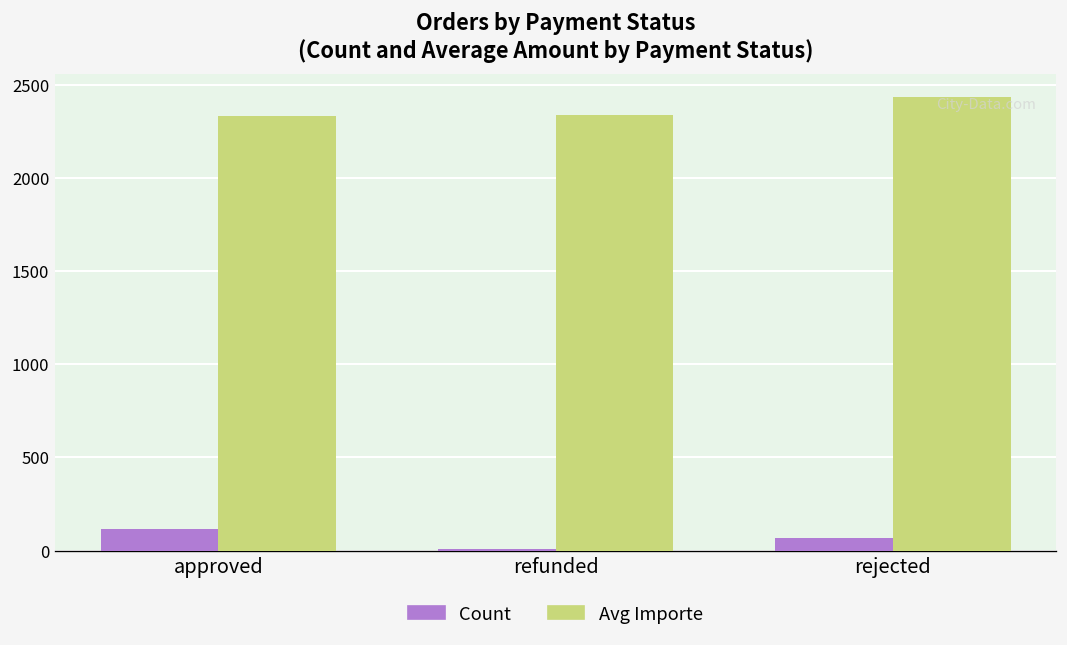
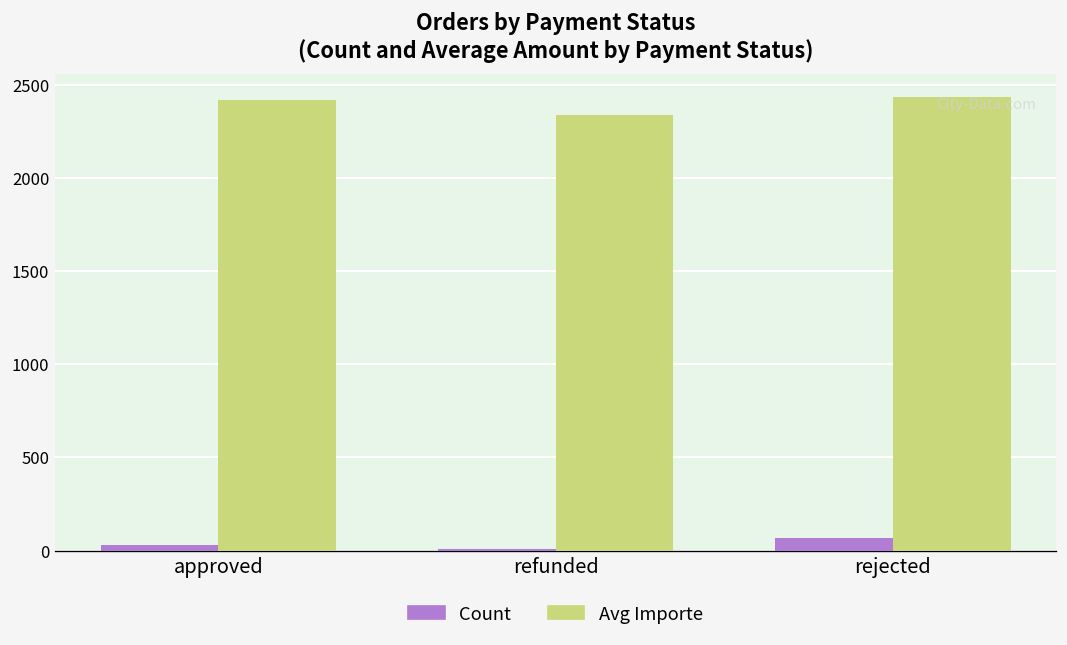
  {
    "Count": {
-     "approved": 120,
+     "approved": 30,
      "rejected": 70
    },
    "Avg Importe": {
-     "approved": 2330,
+     "approved": 2420,
      "refunded": 2340,
      "rejected": 2440
    }
  }
